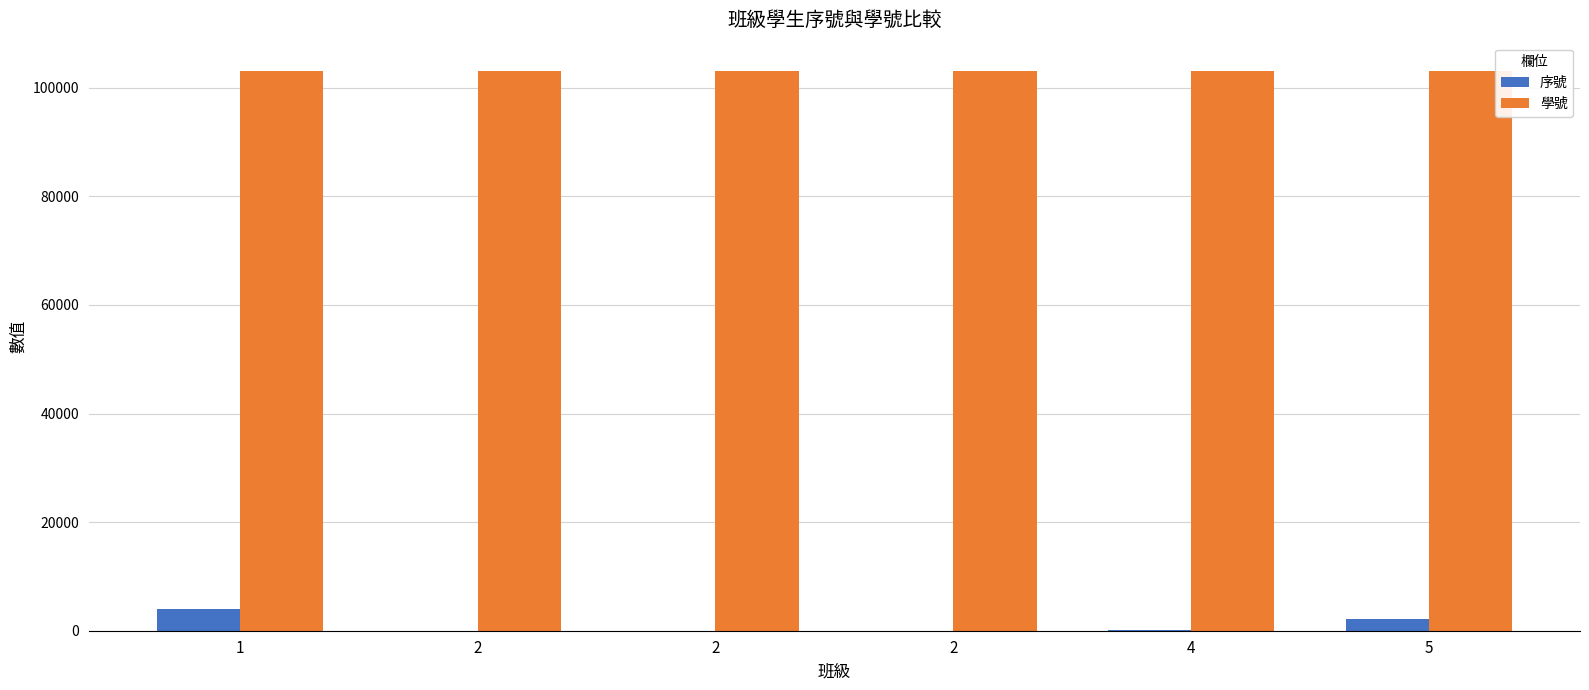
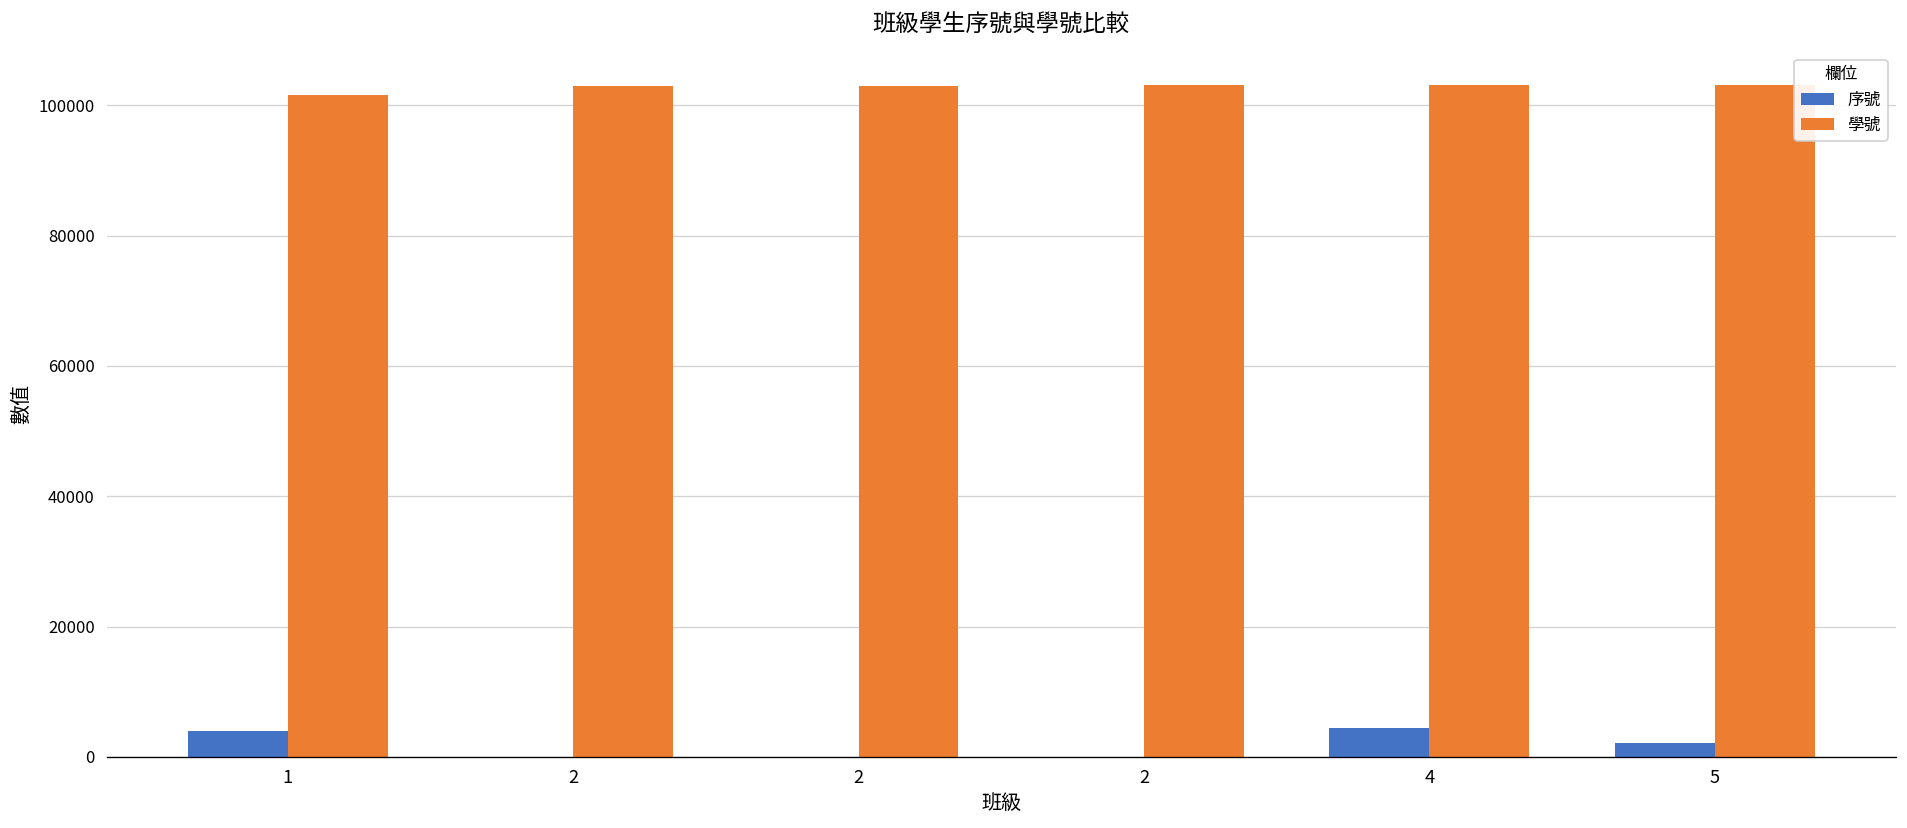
  {
    "序號": {
      "1": 4000,
-     "4": 0,
+     "4": 4000,
      "5": 2000
    },
    "學號": {
-     "1": 103000,
+     "1": 102000,
      "4": 103000,
      "5": 103000
    }
  }
